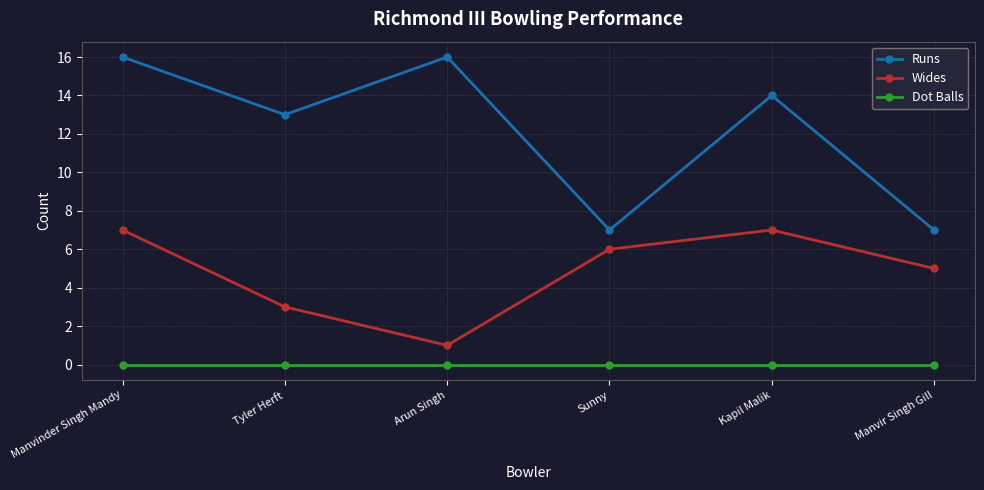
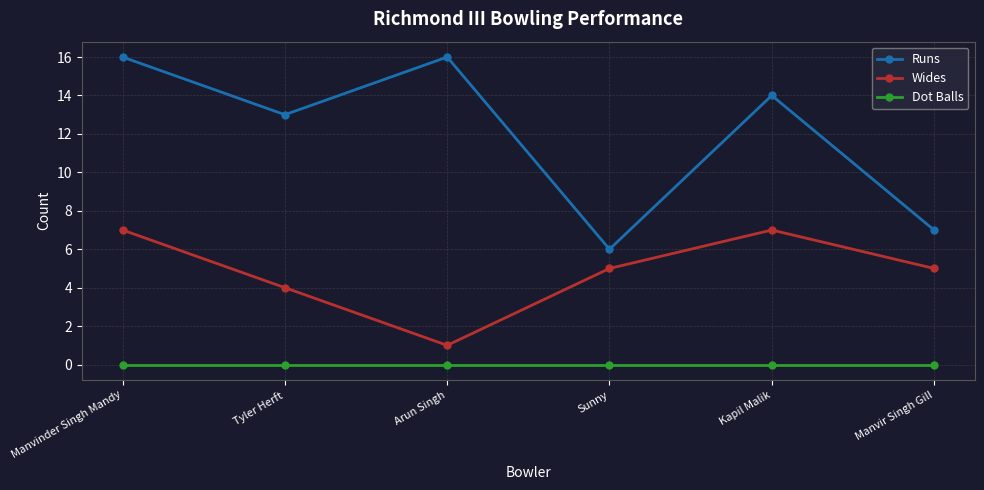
  {
    "Runs": {
      "Manvinder Singh Mandy": 16,
      "Tyler Herft": 13,
      "Arun Singh": 16,
-     "Sunny": 7,
+     "Sunny": 6,
      "Kapil Malik": 14,
      "Manvir Singh Gill": 7
    },
    "Wides": {
      "Manvinder Singh Mandy": 7,
-     "Tyler Herft": 3,
+     "Tyler Herft": 4,
      "Arun Singh": 1,
-     "Sunny": 6,
+     "Sunny": 5,
      "Kapil Malik": 7,
      "Manvir Singh Gill": 5
    },
    "Dot Balls": {
      "Manvinder Singh Mandy": 0,
      "Tyler Herft": 0,
      "Arun Singh": 0,
      "Sunny": 0,
      "Kapil Malik": 0,
      "Manvir Singh Gill": 0
    }
  }
